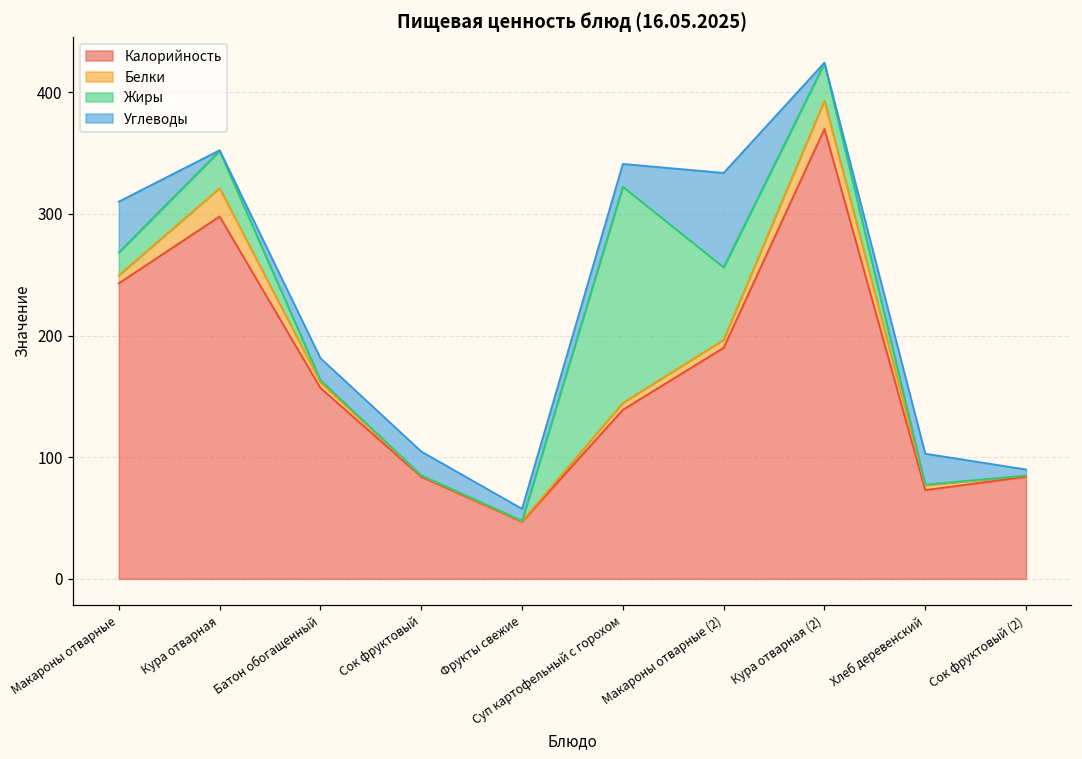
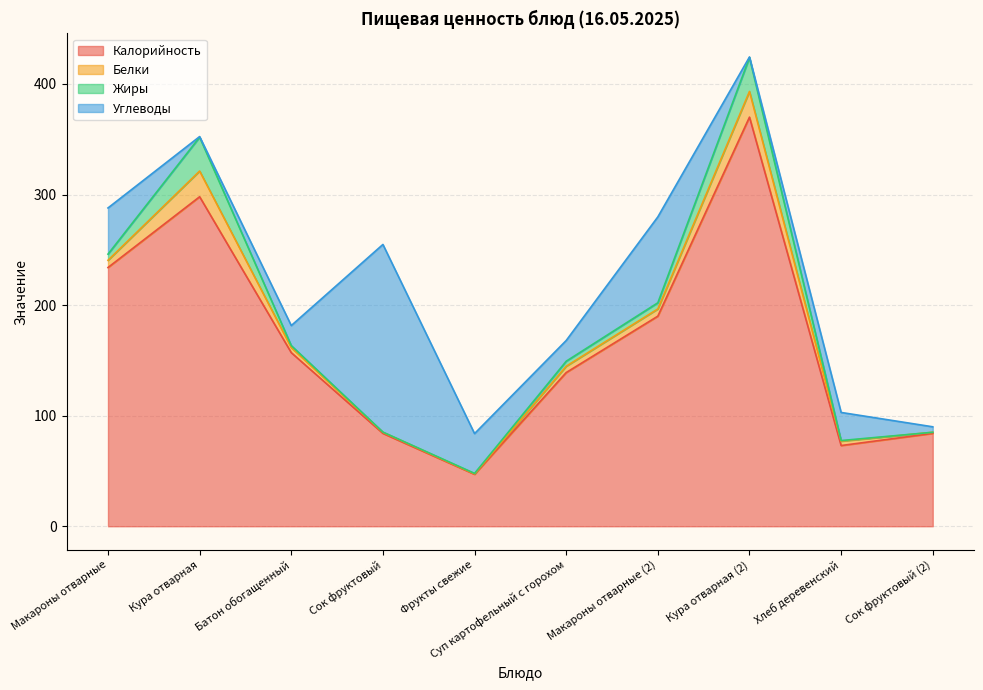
  {
    "Калорийность": {
-     "Макароны отварные": 243,
+     "Макароны отварные": 234,
      "Кура отварная": 298,
      "Батон обогащенный": 157,
      "Суп картофельный с горохом": 139,
      "Макароны отварные (2)": 190,
      "Кура отварная (2)": 370,
      "Хлеб деревенский": 73
    },
    "Белки": {
      "Макароны отварные": 7,
      "Кура отварная": 23,
      "Суп картофельный с горохом": 6,
      "Макароны отварные (2)": 7,
      "Кура отварная (2)": 23
    },
    "Жиры": {
-     "Макароны отварные": 19,
-     "Суп картофельный с горохом": 178,
-     "Макароны отварные (2)": 60
+     "Макароны отварные": 6,
+     "Суп картофельный с горохом": 5,
+     "Макароны отварные (2)": 6
    },
    "Углеводы": {
      "Макароны отварные": 42,
      "Батон обогащенный": 18,
-     "Сок фруктовый": 20,
-     "Фрукты свежие": 10,
+     "Сок фруктовый": 170,
+     "Фрукты свежие": 36,
      "Суп картофельный с горохом": 19,
      "Макароны отварные (2)": 78,
      "Хлеб деревенский": 25,
      "Сок фруктовый (2)": 5
    }
  }
